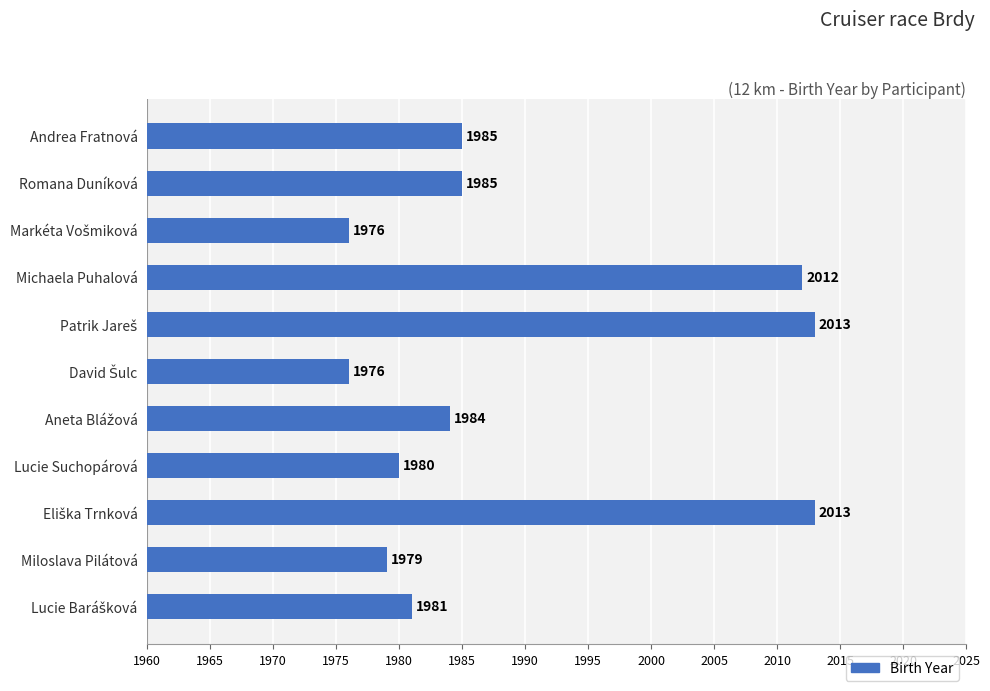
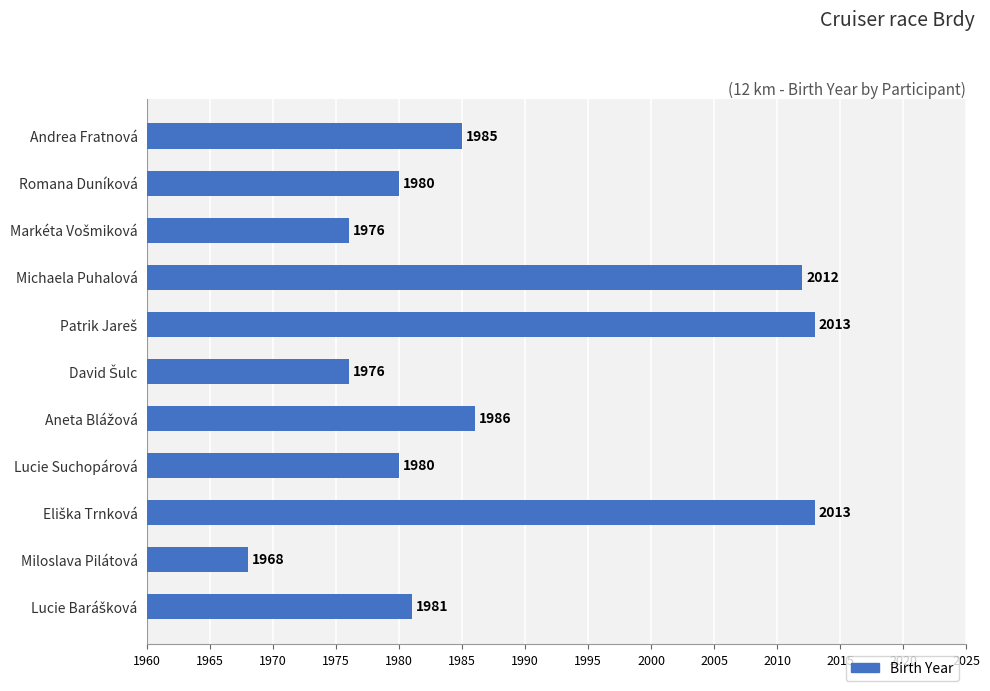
  {
    "Andrea Fratnová": 1985,
-   "Romana Duníková": 1985,
+   "Romana Duníková": 1980,
    "Markéta Vošmiková": 1976,
    "Michaela Puhalová": 2012,
    "Patrik Jareš": 2013,
    "David Šulc": 1976,
-   "Aneta Blážová": 1984,
+   "Aneta Blážová": 1986,
    "Lucie Suchopárová": 1980,
    "Eliška Trnková": 2013,
-   "Miloslava Pilátová": 1979,
+   "Miloslava Pilátová": 1968,
    "Lucie Barášková": 1981
  }
